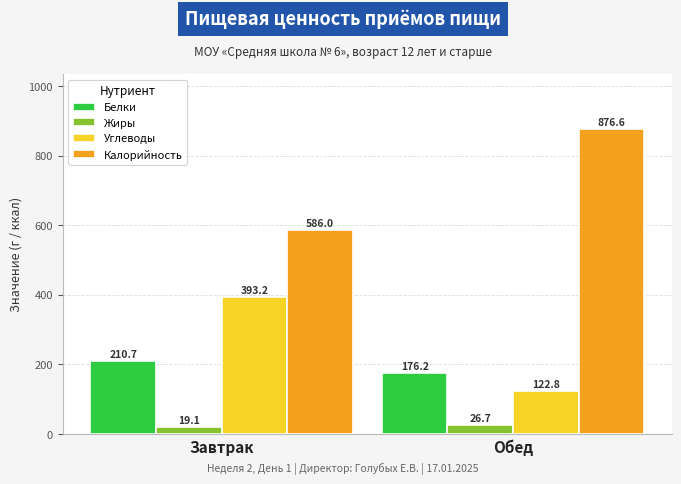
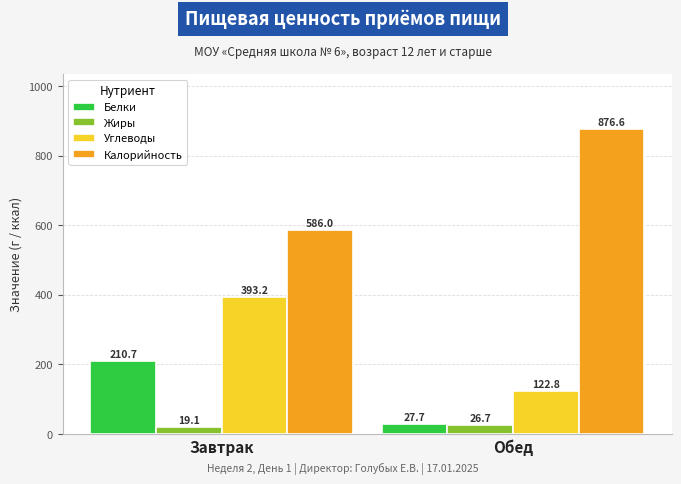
  {
    "Белки": {
      "Завтрак": 210.7,
-     "Обед": 176.2
+     "Обед": 27.7
    },
    "Жиры": {
      "Завтрак": 19.1,
      "Обед": 26.7
    }
  }
